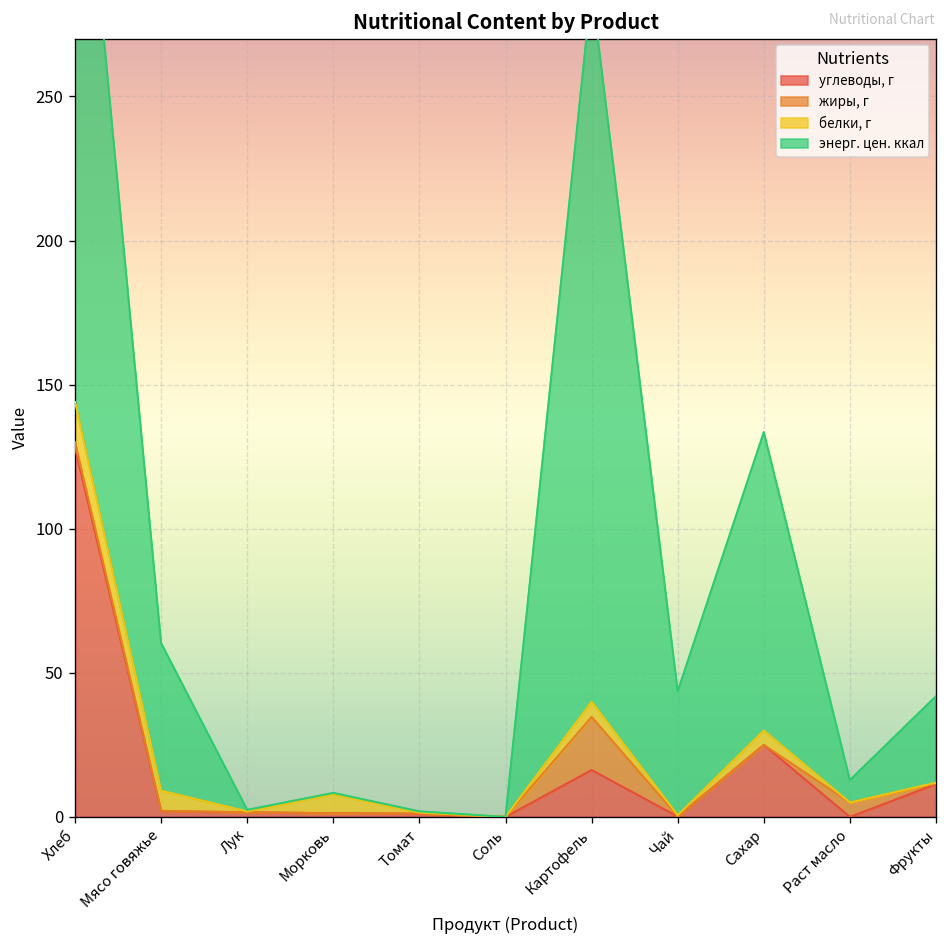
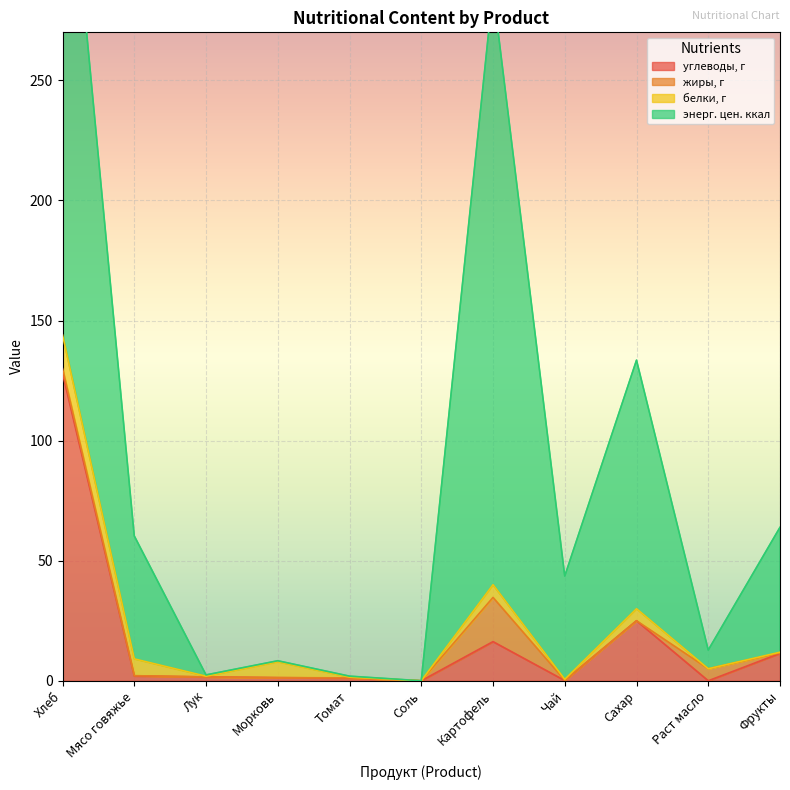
  {
    "белки, г": {
      "Хлеб": 14,
      "Мясо говяжье": 7,
      "Картофель": 5,
      "Сахар": 5
    },
    "энерг. цен. ккал": {
      "Мясо говяжье": 51,
      "Чай": 43,
      "Сахар": 104,
      "Раст масло": 8,
-     "Фрукты": 30
+     "Фрукты": 52
    }
  }
